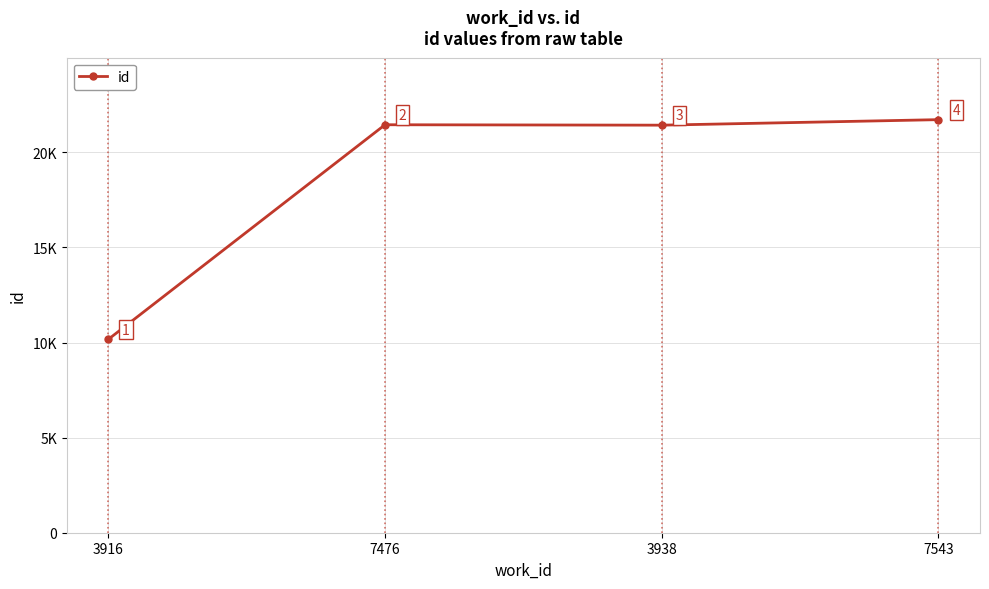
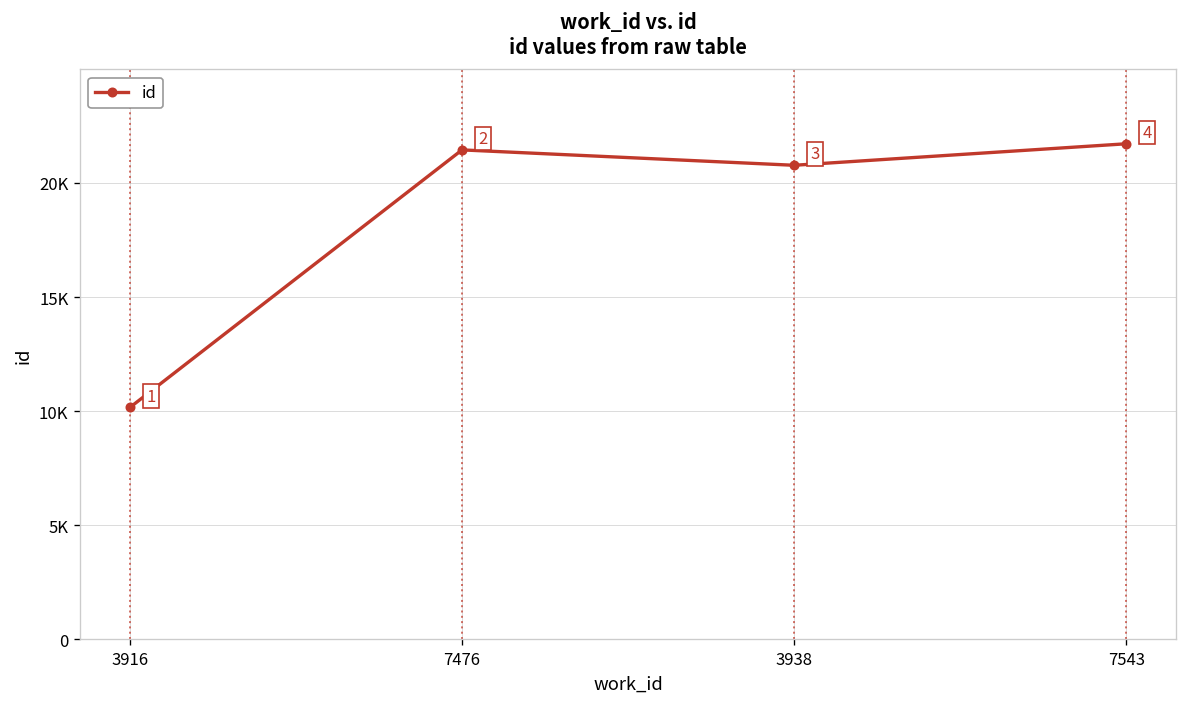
  {
-   "3938": 21400
+   "3938": 20800
  }
